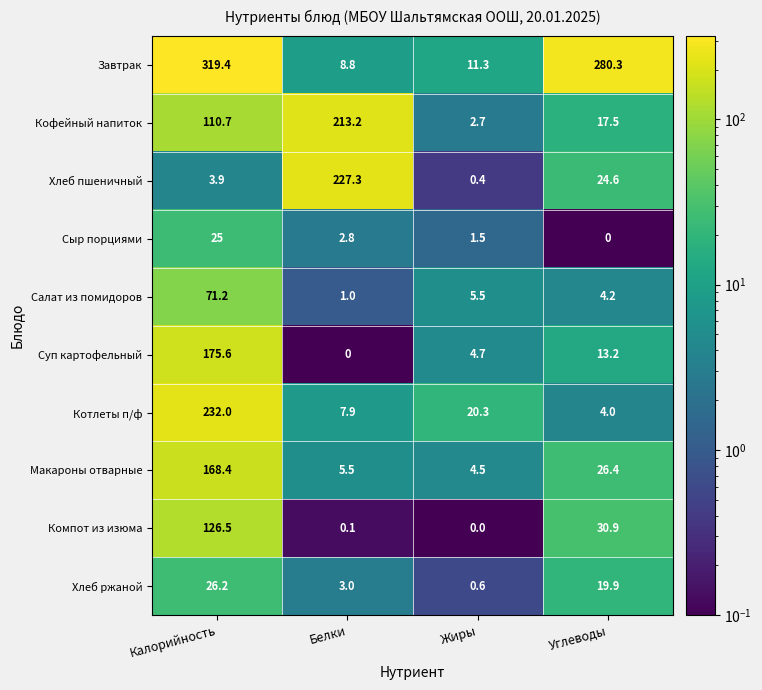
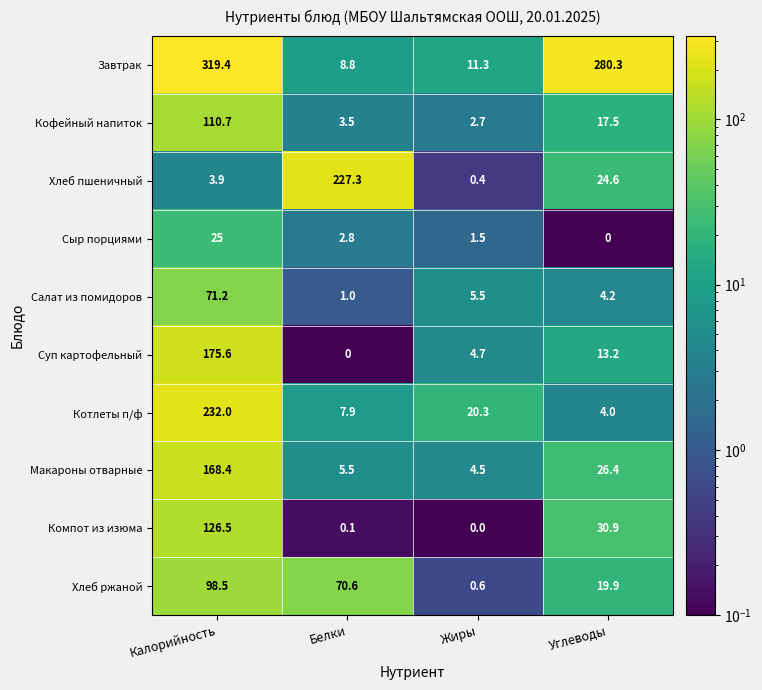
  {
    "Завтрак": {
      "Калорийность": 319.4,
      "Белки": 8.8,
      "Жиры": 11.3,
      "Углеводы": 280.3
    },
    "Кофейный напиток": {
      "Калорийность": 110.7,
-     "Белки": 213.2,
+     "Белки": 3.5,
      "Жиры": 2.7,
      "Углеводы": 17.5
    },
    "Хлеб пшеничный": {
      "Калорийность": 3.9,
      "Белки": 227.3,
      "Жиры": 0.4,
      "Углеводы": 24.6
    },
    "Сыр порциями": {
      "Калорийность": 25,
      "Белки": 2.8,
      "Жиры": 1.5,
      "Углеводы": 0
    },
    "Салат из помидоров": {
      "Калорийность": 71.2,
      "Белки": 1.0,
      "Жиры": 5.5,
      "Углеводы": 4.2
    },
    "Суп картофельный": {
      "Калорийность": 175.6,
      "Белки": 0,
      "Жиры": 4.7,
      "Углеводы": 13.2
    },
    "Котлеты п/ф": {
      "Калорийность": 232.0,
      "Белки": 7.9,
      "Жиры": 20.3,
      "Углеводы": 4.0
    },
    "Макароны отварные": {
      "Калорийность": 168.4,
      "Белки": 5.5,
      "Жиры": 4.5,
      "Углеводы": 26.4
    },
    "Компот из изюма": {
      "Калорийность": 126.5,
      "Белки": 0.1,
      "Жиры": 0.0,
      "Углеводы": 30.9
    },
    "Хлеб ржаной": {
-     "Калорийность": 26.2,
-     "Белки": 3.0,
+     "Калорийность": 98.5,
+     "Белки": 70.6,
      "Жиры": 0.6,
      "Углеводы": 19.9
    }
  }
